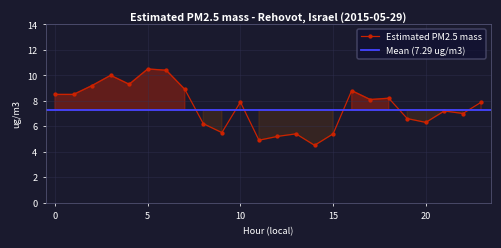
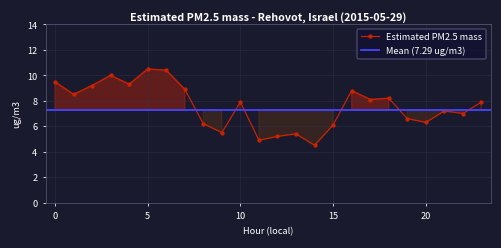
  {
-   "0": 8.5,
+   "0": 9.5,
    "5": 10.5,
    "10": 7.9,
-   "15": 5.4,
+   "15": 6.1,
    "20": 6.3
  }
